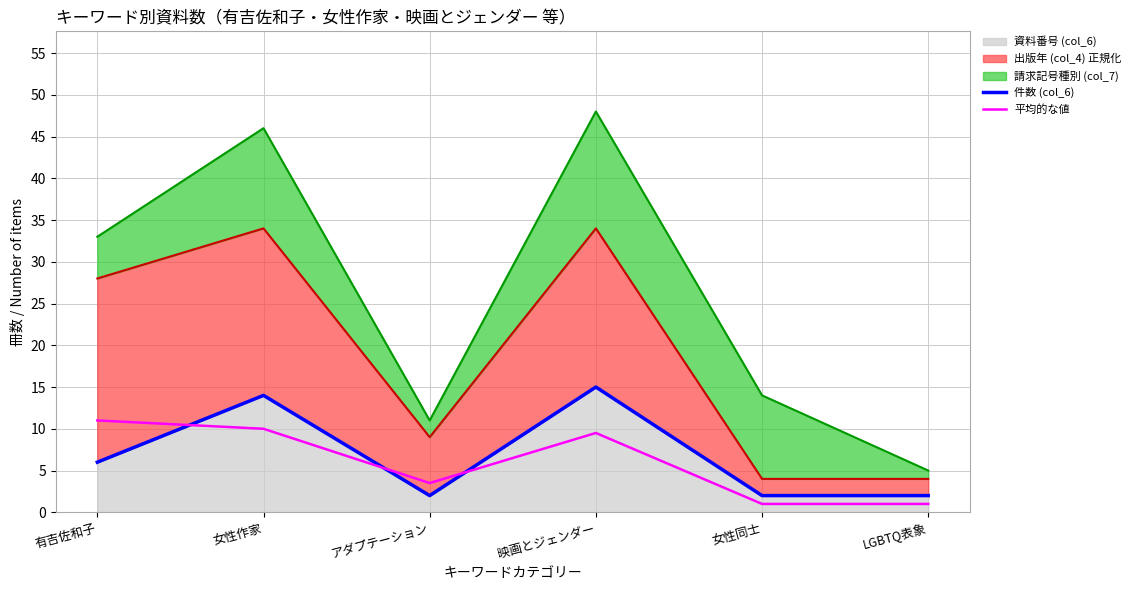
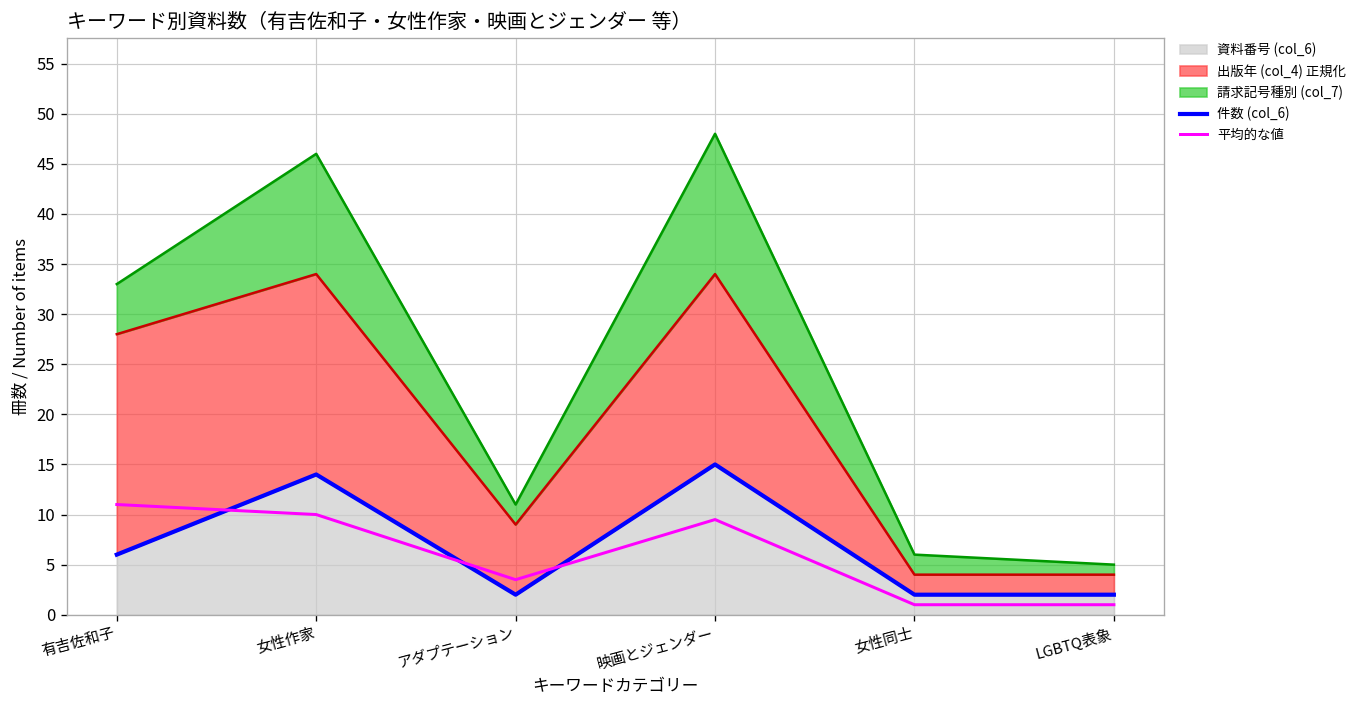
  {
    "資料番号 (col_6)": {
      "有吉佐和子": 6,
      "女性作家": 14,
      "アダプテーション": 2,
      "映画とジェンダー": 15,
      "女性同士": 2,
      "LGBTQ表象": 2
    },
    "出版年 (col_4) 正規化": {
      "有吉佐和子": 22,
      "女性作家": 20,
      "アダプテーション": 7,
      "映画とジェンダー": 19,
      "女性同士": 2,
      "LGBTQ表象": 2
    },
    "請求記号種別 (col_7)": {
      "有吉佐和子": 5,
      "女性作家": 12,
      "アダプテーション": 2,
      "映画とジェンダー": 14,
-     "女性同士": 10,
+     "女性同士": 2,
      "LGBTQ表象": 1
    },
    "平均的な値": {
      "有吉佐和子": 11,
      "女性作家": 10,
      "アダプテーション": 4,
      "映画とジェンダー": 10,
      "女性同士": 1,
      "LGBTQ表象": 1
    }
  }
